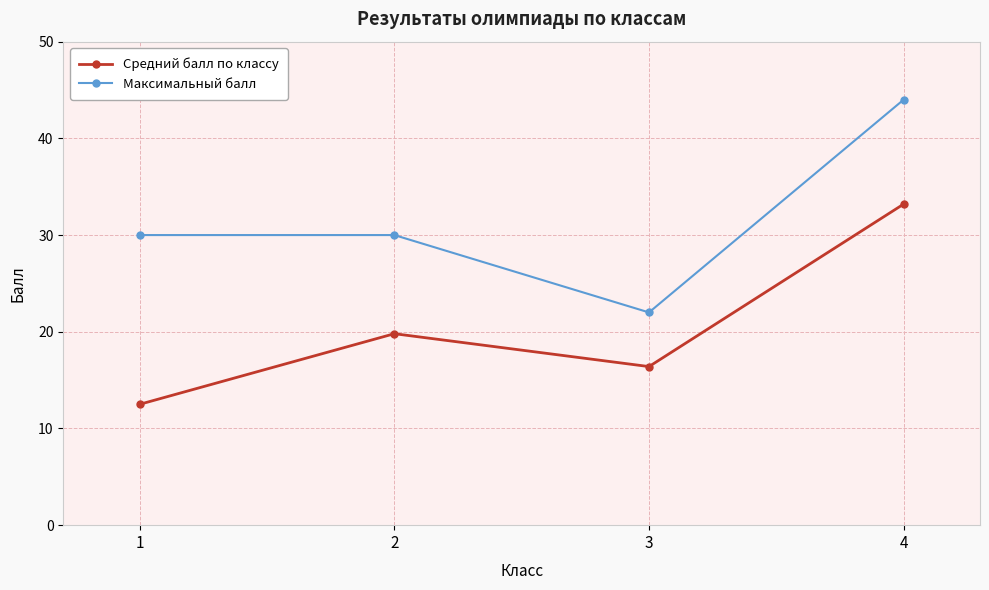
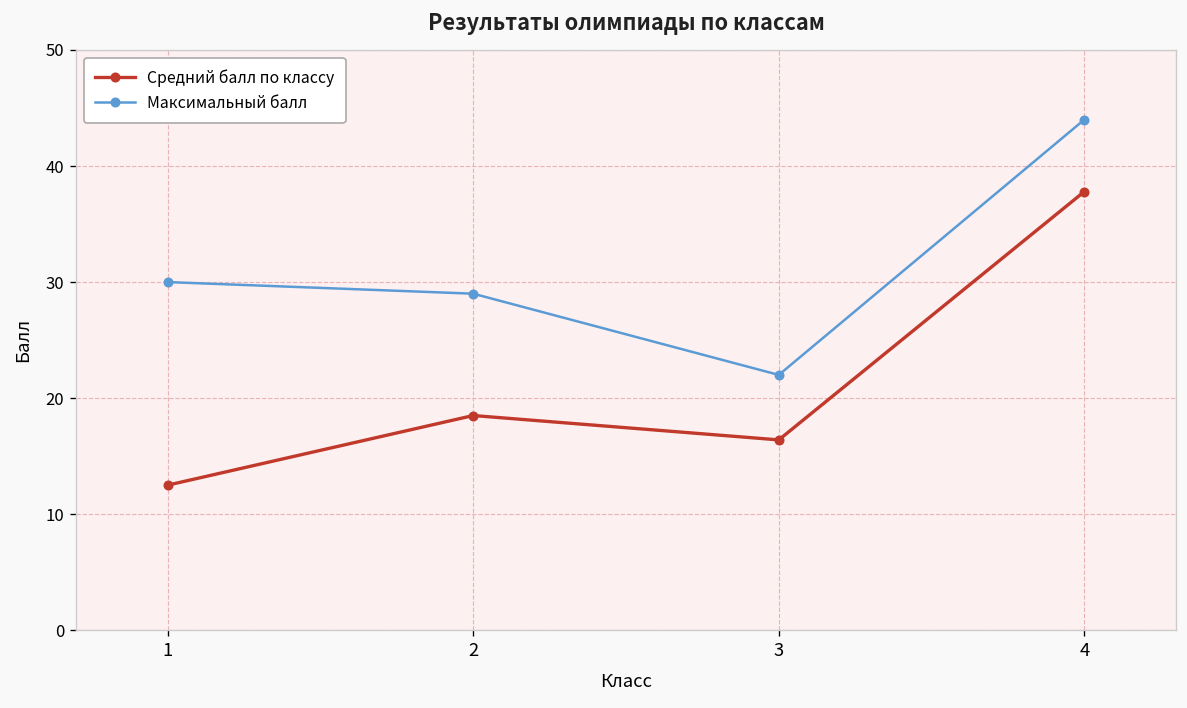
  {
    "Средний балл по классу": {
      "1": 13,
-     "2": 20,
+     "2": 19,
      "3": 16,
-     "4": 33
+     "4": 38
    },
    "Максимальный балл": {
      "1": 30,
-     "2": 30,
+     "2": 29,
      "3": 22,
      "4": 44
    }
  }
